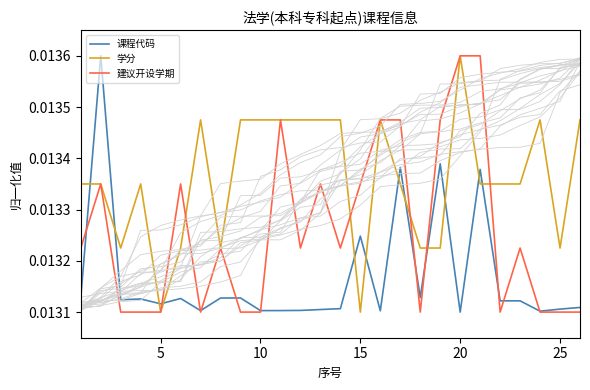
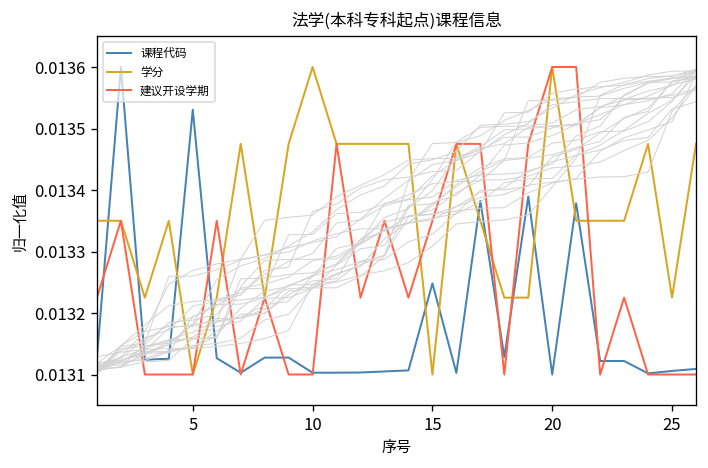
  {
    "课程代码": {
-     "5": 0.01312,
+     "5": 0.01353,
      "15": 0.01325,
      "20": 0.01310,
      "25": 0.01311
    },
    "学分": {
-     "10": 0.01347,
+     "10": 0.01360,
      "15": 0.01310,
      "25": 0.01323
    },
    "建议开设学期": {
      "25": 0.01310
    }
  }
